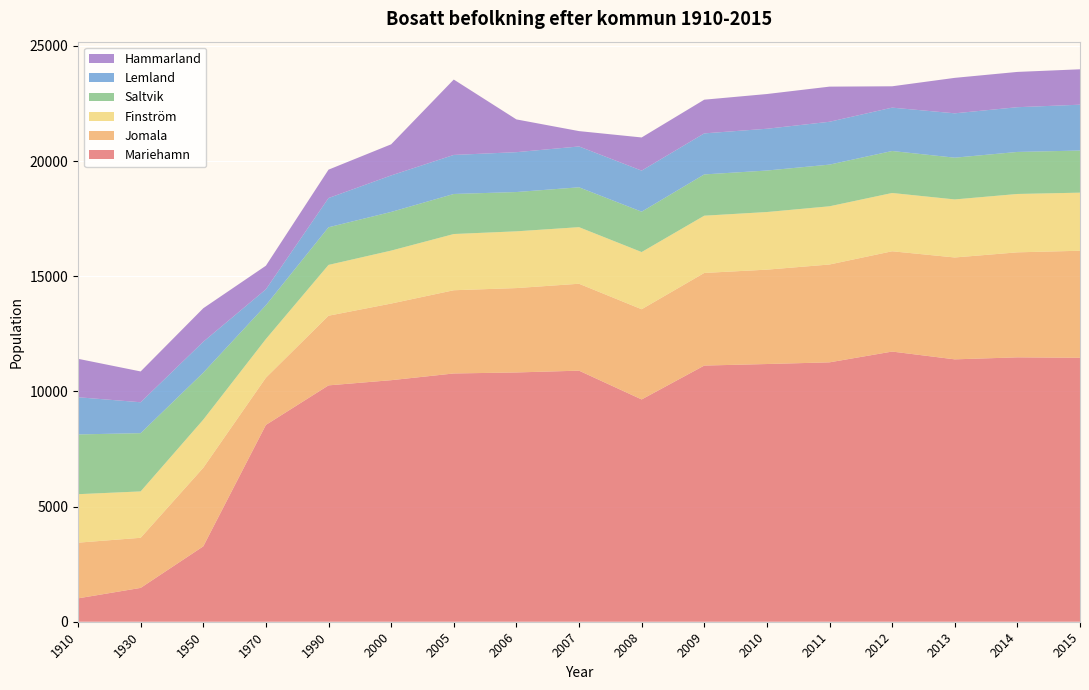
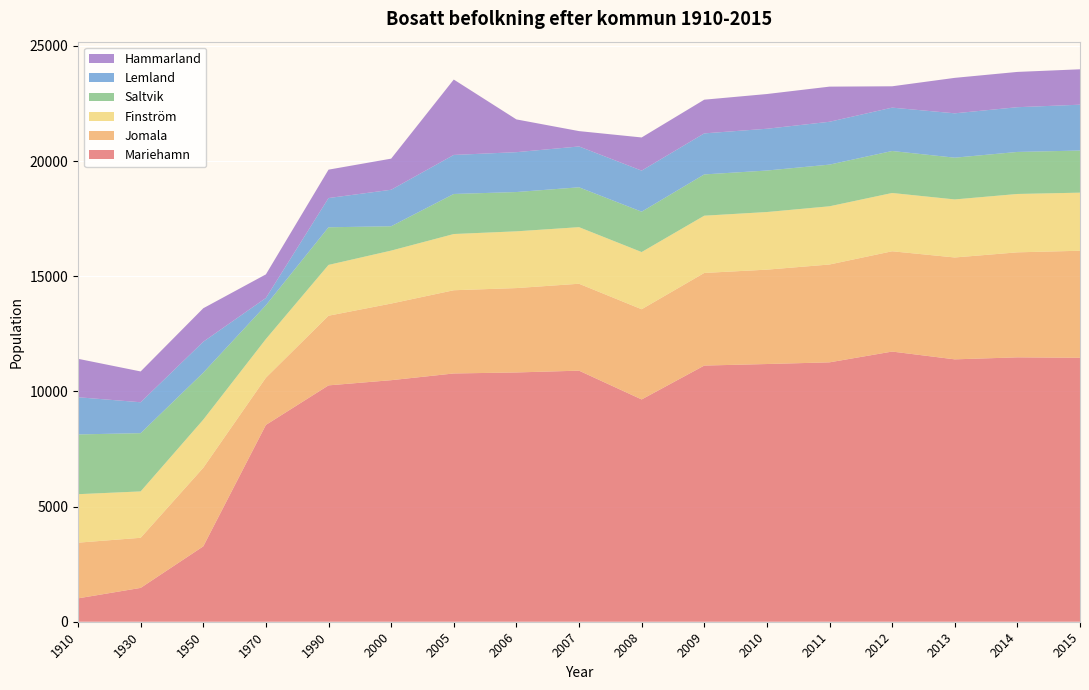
  {
    "Mariehamn": {
      "1910": 1000,
      "1930": 1500,
      "1950": 3300,
      "1970": 8500,
      "1990": 10300,
      "2000": 10500,
      "2005": 10800,
      "2006": 10800,
      "2007": 10900,
      "2008": 9700,
      "2009": 11100,
      "2010": 11200,
      "2011": 11300,
      "2012": 11700,
      "2013": 11400,
      "2014": 11500,
      "2015": 11500
    },
    "Saltvik": {
      "1910": 2600,
      "1930": 2500,
      "1950": 2000,
      "1970": 1500,
      "1990": 1600,
-     "2000": 1700,
+     "2000": 1100,
      "2005": 1700,
      "2006": 1700,
      "2007": 1700,
      "2008": 1800,
      "2009": 1800,
      "2010": 1800,
      "2011": 1800,
      "2012": 1800,
      "2013": 1800,
      "2014": 1800,
      "2015": 1800
    },
    "Lemland": {
      "1910": 1600,
      "1930": 1300,
      "1950": 1300,
-     "1970": 700,
+     "1970": 300,
      "1990": 1300,
      "2000": 1600,
      "2005": 1700,
      "2006": 1700,
      "2007": 1800,
      "2008": 1800,
      "2009": 1800,
      "2010": 1800,
      "2011": 1900,
      "2012": 1900,
      "2013": 1900,
      "2014": 1900,
      "2015": 2000
    },
    "Hammarland": {
      "1910": 1700,
      "1930": 1300,
      "1950": 1500,
      "1970": 1000,
      "1990": 1200,
      "2000": 1400,
      "2005": 3300,
      "2006": 1400,
      "2007": 700,
      "2008": 1400,
      "2009": 1500,
      "2010": 1500,
      "2011": 1500,
      "2012": 900,
      "2013": 1500,
      "2014": 1500,
      "2015": 1500
    }
  }
